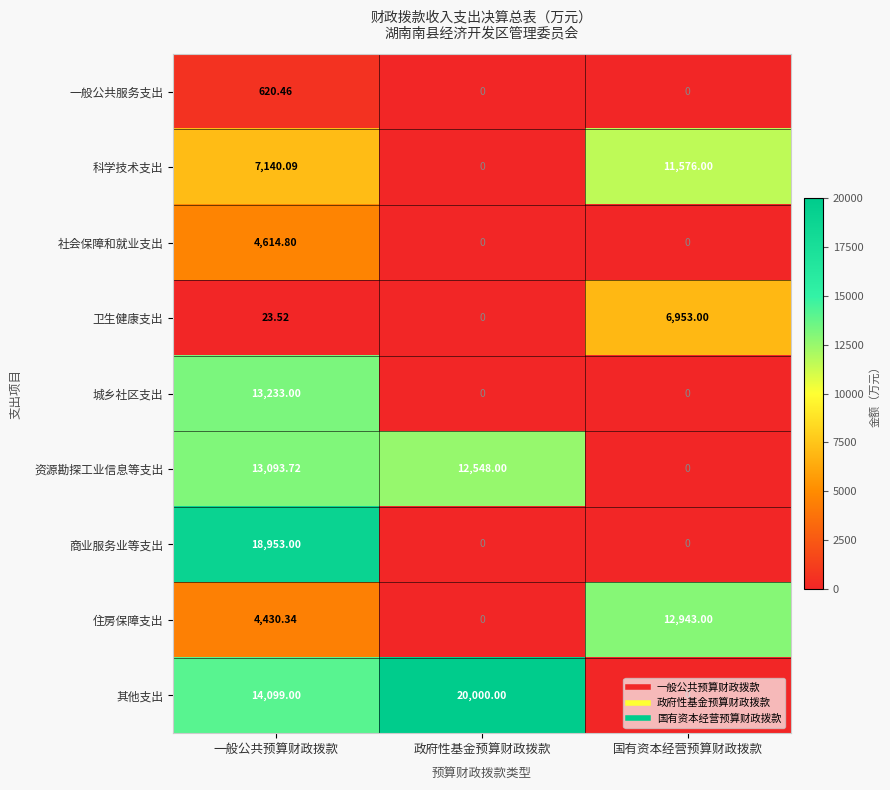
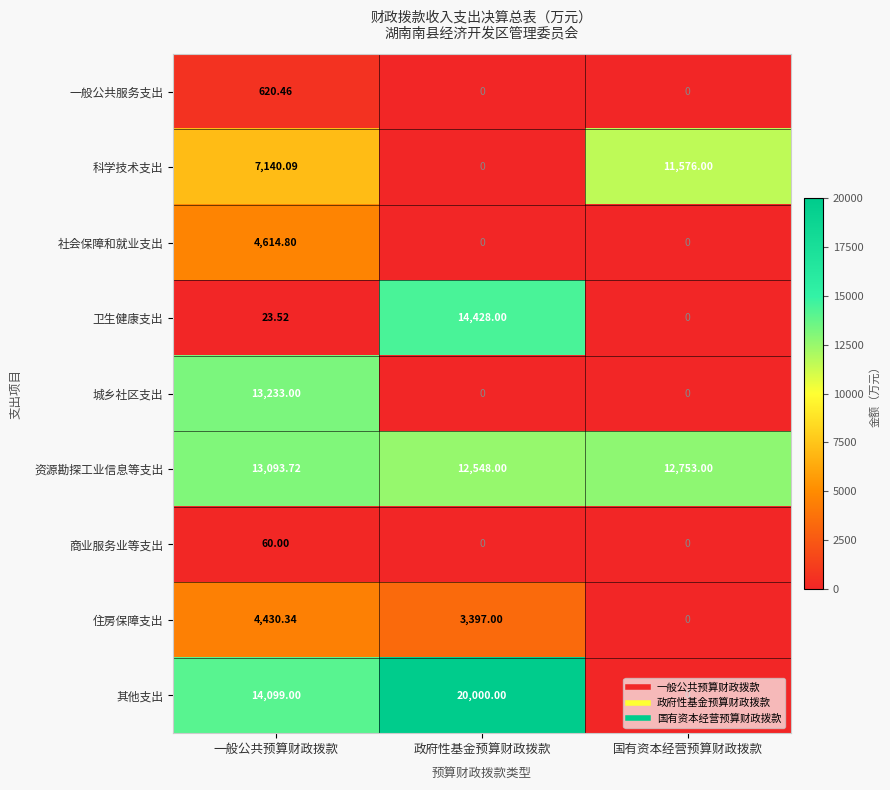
  {
    "一般公共服务支出": {
      "一般公共预算财政拨款": "620.46",
      "政府性基金预算财政拨款": "0",
      "国有资本经营预算财政拨款": "0"
    },
    "科学技术支出": {
      "一般公共预算财政拨款": "7,140.09",
      "政府性基金预算财政拨款": "0",
      "国有资本经营预算财政拨款": "11,576.00"
    },
    "社会保障和就业支出": {
      "一般公共预算财政拨款": "4,614.80",
      "政府性基金预算财政拨款": "0",
      "国有资本经营预算财政拨款": "0"
    },
    "卫生健康支出": {
      "一般公共预算财政拨款": "23.52",
-     "政府性基金预算财政拨款": "0",
-     "国有资本经营预算财政拨款": "6,953.00"
+     "政府性基金预算财政拨款": "14,428.00",
+     "国有资本经营预算财政拨款": "0"
    },
    "城乡社区支出": {
      "一般公共预算财政拨款": "13,233.00",
      "政府性基金预算财政拨款": "0",
      "国有资本经营预算财政拨款": "0"
    },
    "资源勘探工业信息等支出": {
      "一般公共预算财政拨款": "13,093.72",
      "政府性基金预算财政拨款": "12,548.00",
-     "国有资本经营预算财政拨款": "0"
+     "国有资本经营预算财政拨款": "12,753.00"
    },
    "商业服务业等支出": {
-     "一般公共预算财政拨款": "18,953.00",
+     "一般公共预算财政拨款": "60.00",
      "政府性基金预算财政拨款": "0",
      "国有资本经营预算财政拨款": "0"
    },
    "住房保障支出": {
      "一般公共预算财政拨款": "4,430.34",
-     "政府性基金预算财政拨款": "0",
-     "国有资本经营预算财政拨款": "12,943.00"
+     "政府性基金预算财政拨款": "3,397.00",
+     "国有资本经营预算财政拨款": "0"
    },
    "其他支出": {
      "一般公共预算财政拨款": "14,099.00",
      "政府性基金预算财政拨款": "20,000.00"
    }
  }
